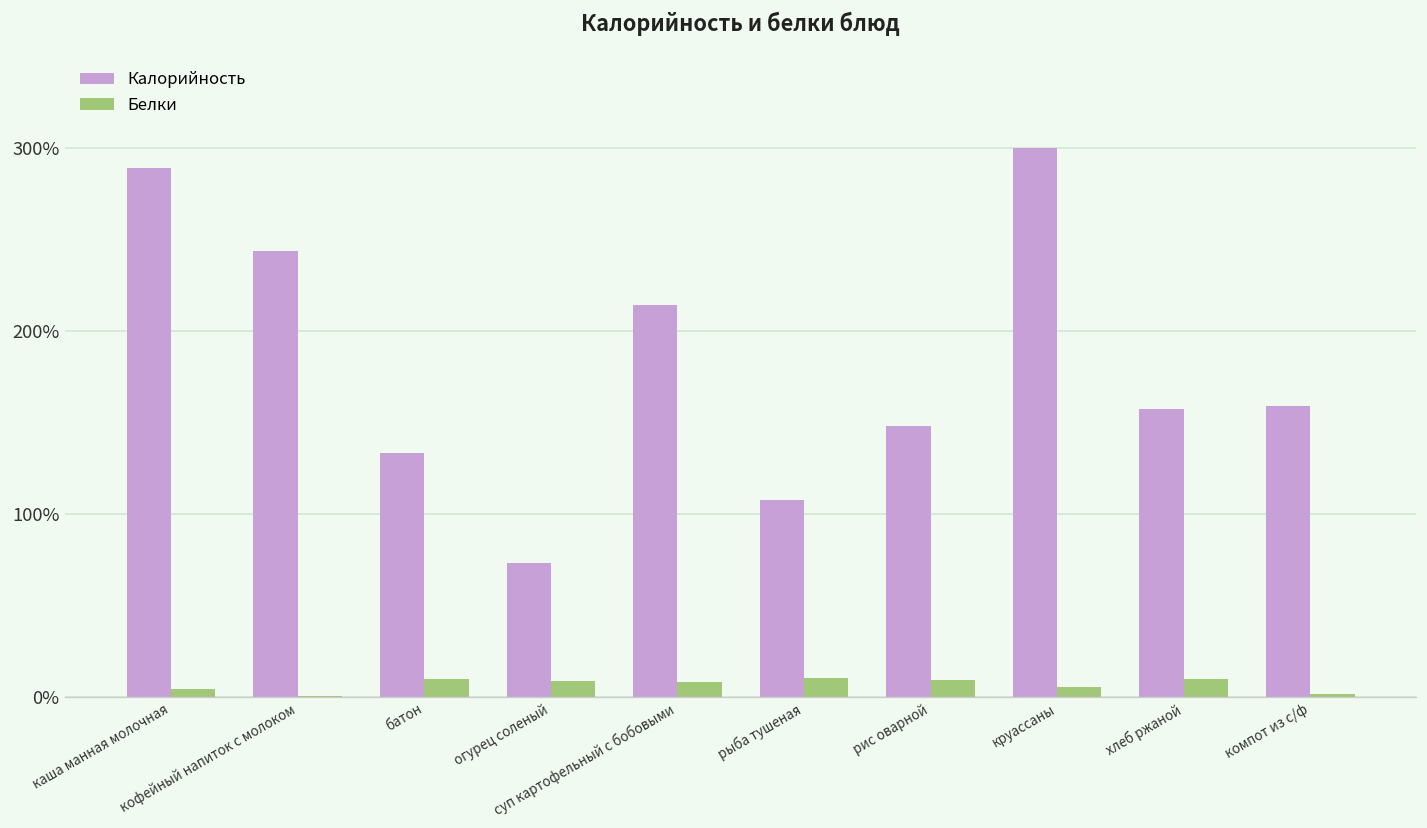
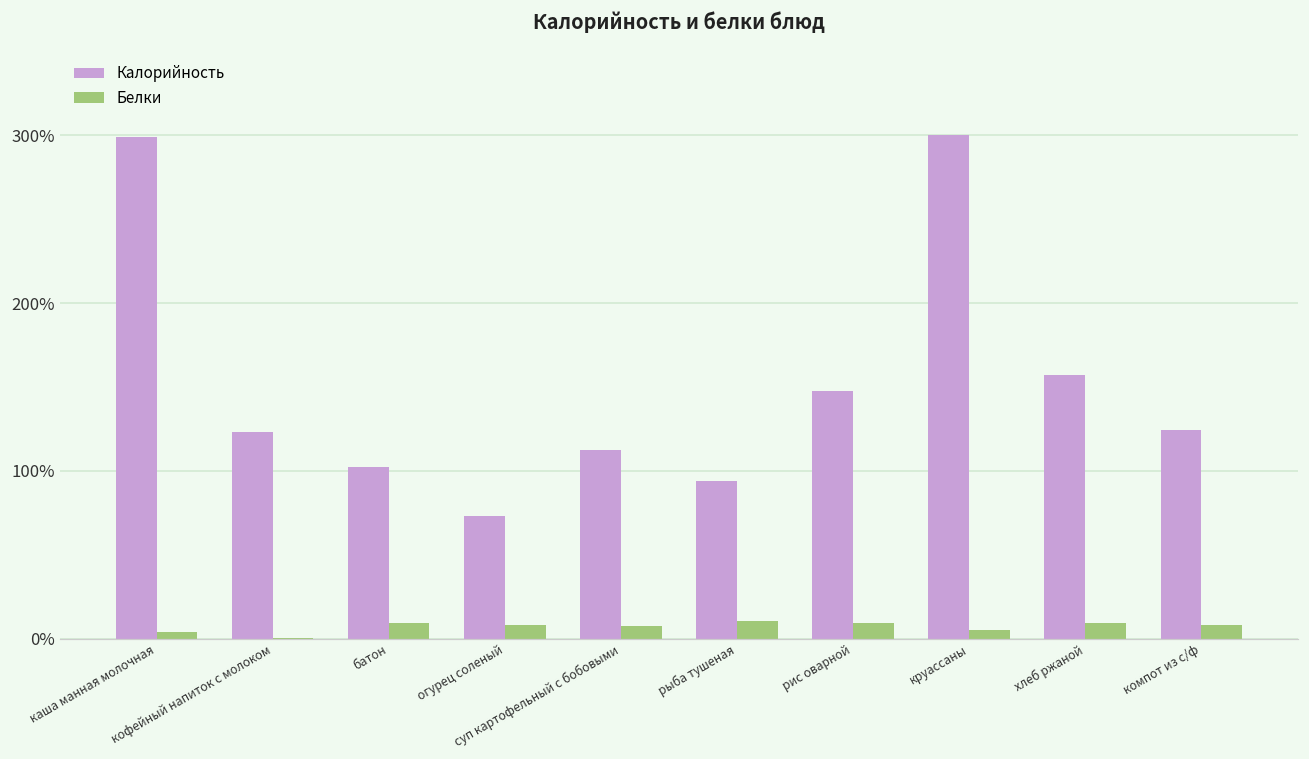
  {
    "Калорийность": {
-     "каша манная молочная": "289%",
-     "кофейный напиток с молоком": "244%",
-     "батон": "133%",
+     "каша манная молочная": "299%",
+     "кофейный напиток с молоком": "123%",
+     "батон": "102%",
      "огурец соленый": "73%",
-     "суп картофельный с бобовыми": "214%",
-     "рыба тушеная": "108%",
+     "суп картофельный с бобовыми": "112%",
+     "рыба тушеная": "94%",
      "рис оварной": "148%",
      "круассаны": "300%",
      "хлеб ржаной": "157%",
-     "компот из с/ф": "159%"
+     "компот из с/ф": "125%"
    },
    "Белки": {
      "каша манная молочная": "4%",
      "батон": "9%",
      "огурец соленый": "8%",
      "суп картофельный с бобовыми": "8%",
      "рыба тушеная": "10%",
      "рис оварной": "9%",
      "круассаны": "5%",
      "хлеб ржаной": "9%",
-     "компот из с/ф": "1%"
+     "компот из с/ф": "8%"
    }
  }
